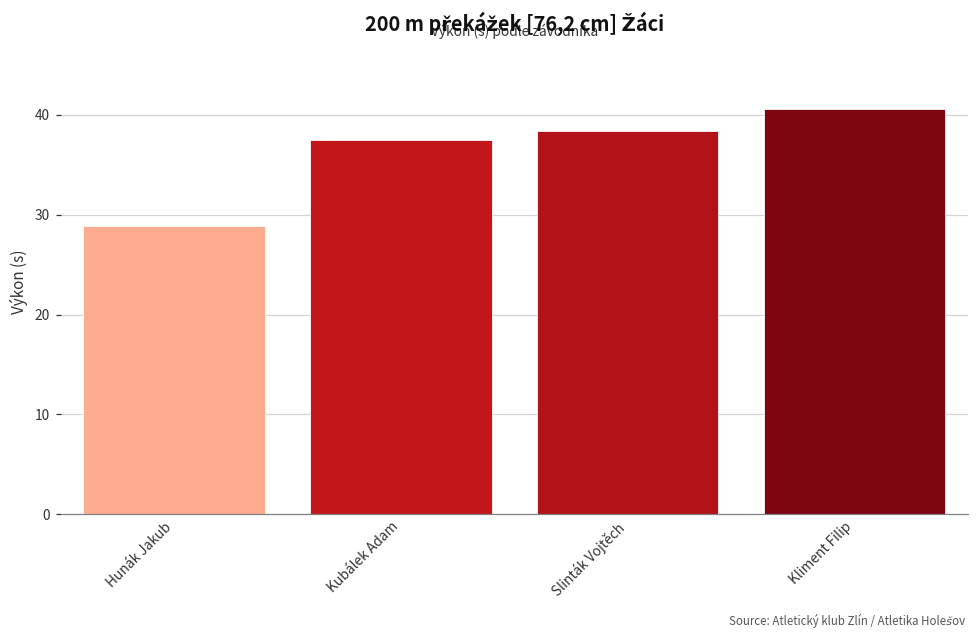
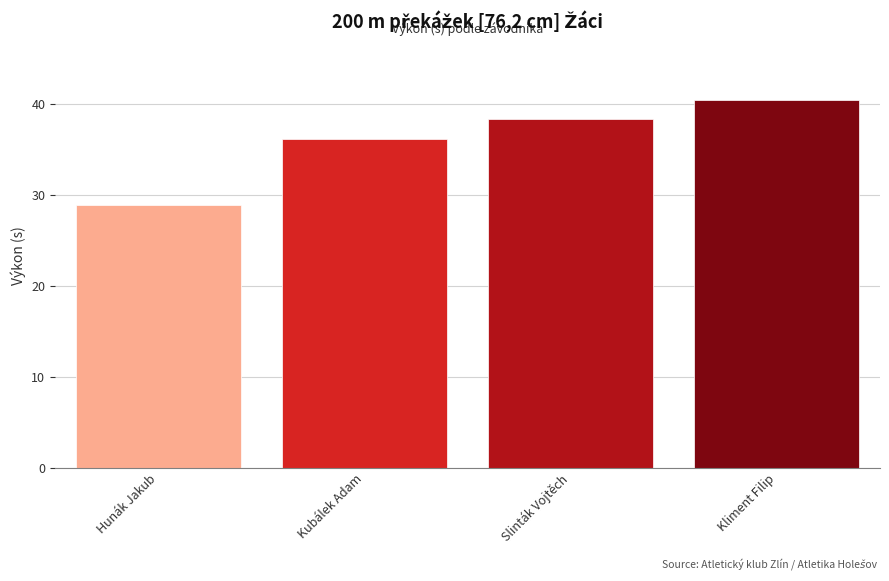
  {
    "Hunák Jakub": 29,
-   "Kubálek Adam": 37,
+   "Kubálek Adam": 36,
    "Slinták Vojtěch": 38,
    "Kliment Filip": 41
  }
